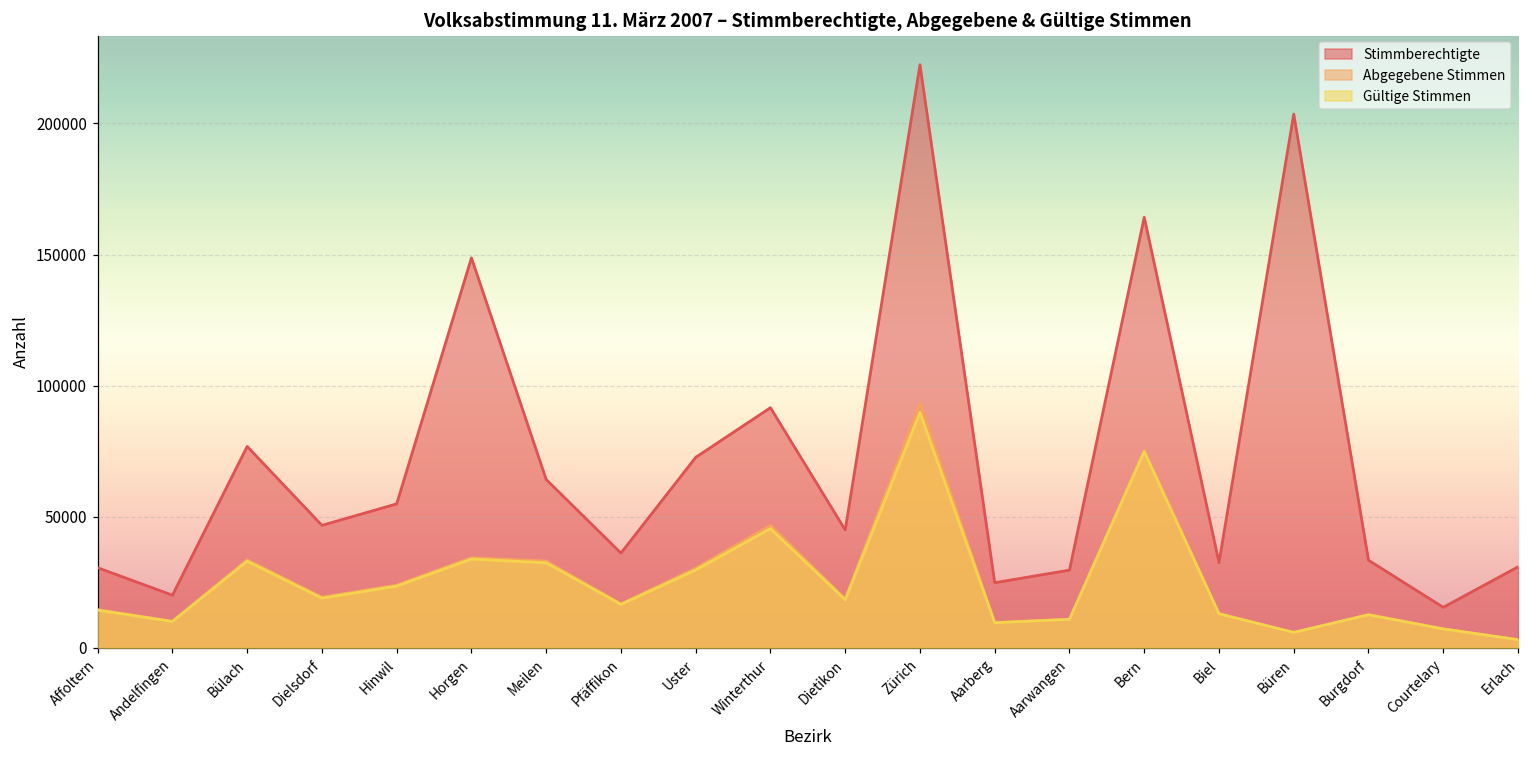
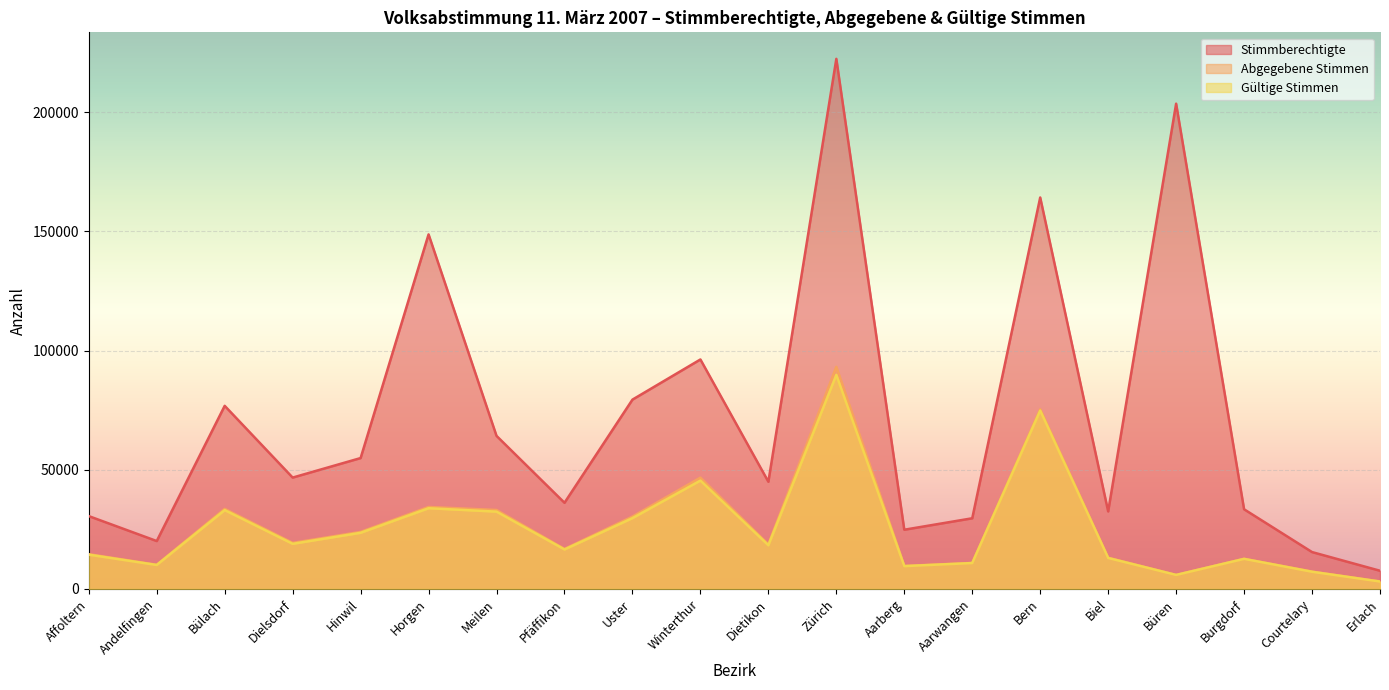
  {
    "Stimmberechtigte": {
      "Affoltern": 31000,
      "Andelfingen": 20000,
      "Bülach": 77000,
      "Dielsdorf": 47000,
      "Hinwil": 55000,
      "Horgen": 149000,
      "Meilen": 64000,
      "Pfäffikon": 36000,
-     "Uster": 73000,
-     "Winterthur": 92000,
+     "Uster": 79000,
+     "Winterthur": 96000,
      "Dietikon": 45000,
      "Zürich": 222000,
      "Aarberg": 25000,
      "Aarwangen": 30000,
      "Bern": 164000,
      "Biel": 33000,
      "Büren": 204000,
      "Burgdorf": 33000,
      "Courtelary": 15000,
-     "Erlach": 31000
+     "Erlach": 8000
    }
  }
